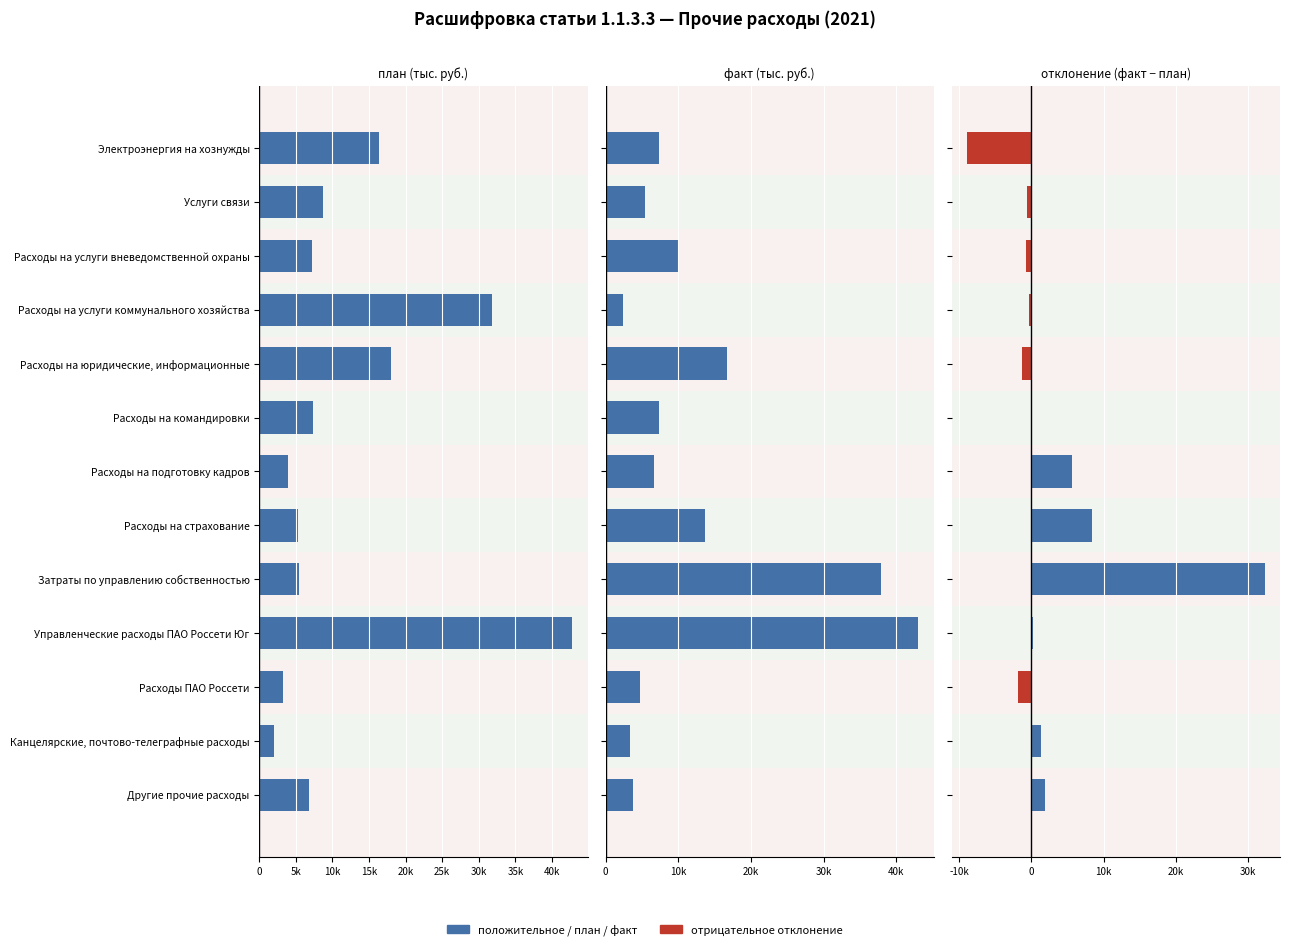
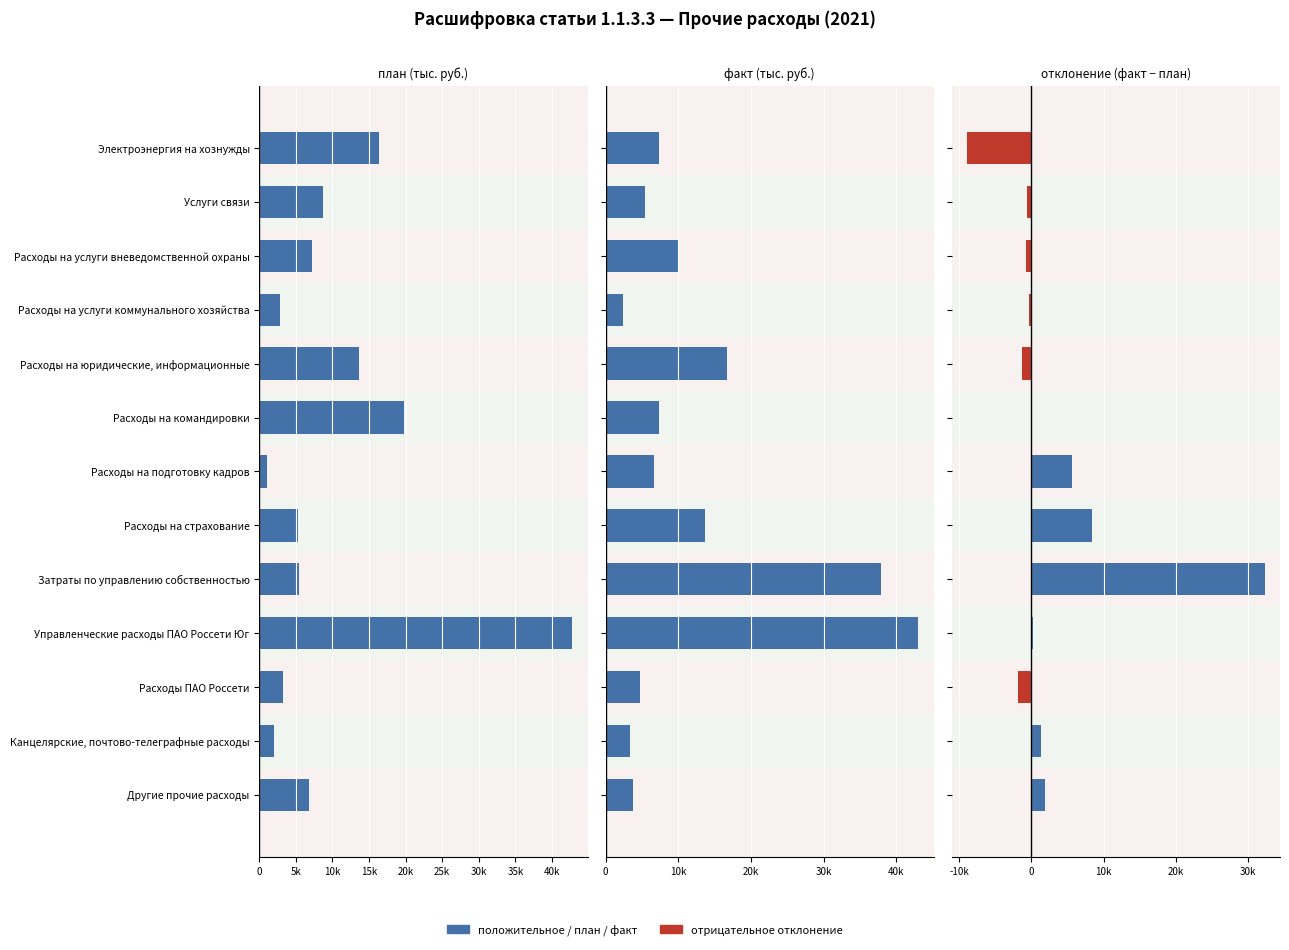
  {
    "план (тыс. руб.)": {
      "Электроэнергия на хознужды": 16000,
      "Услуги связи": 9000,
      "Расходы на услуги вневедомственной охраны": 7000,
-     "Расходы на услуги коммунального хозяйства": 32000,
-     "Расходы на юридические, информационные": 18000,
-     "Расходы на командировки": 7000,
-     "Расходы на подготовку кадров": 4000,
+     "Расходы на услуги коммунального хозяйства": 3000,
+     "Расходы на юридические, информационные": 14000,
+     "Расходы на командировки": 20000,
+     "Расходы на подготовку кадров": 1000,
      "Расходы на страхование": 5000,
      "Затраты по управлению собственностью": 5000,
      "Управленческие расходы ПАО Россети Юг": 43000,
      "Расходы ПАО Россети": 3000,
      "Канцелярские, почтово-телеграфные расходы": 2000,
      "Другие прочие расходы": 7000
    }
  }
